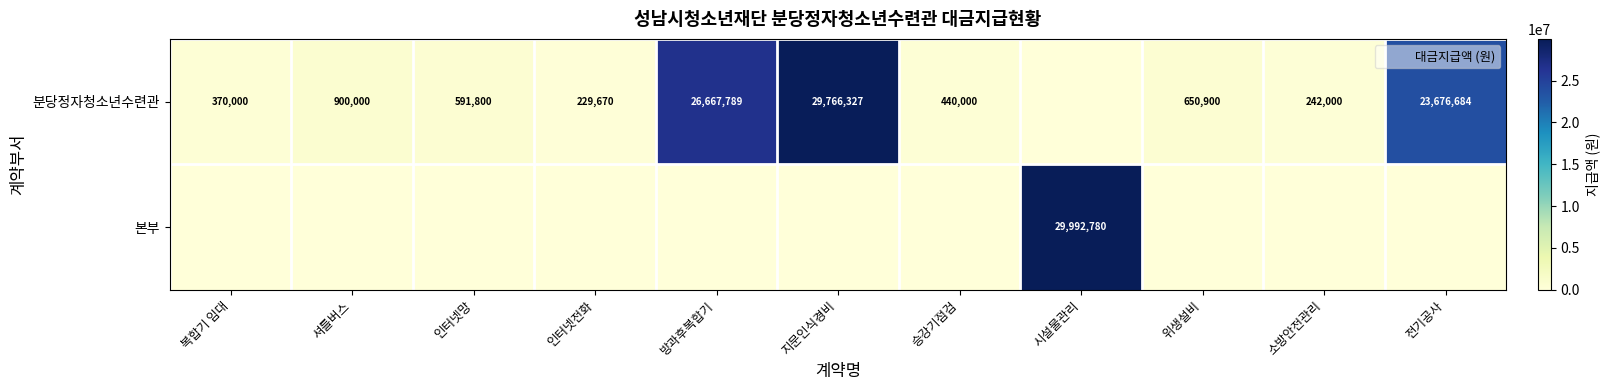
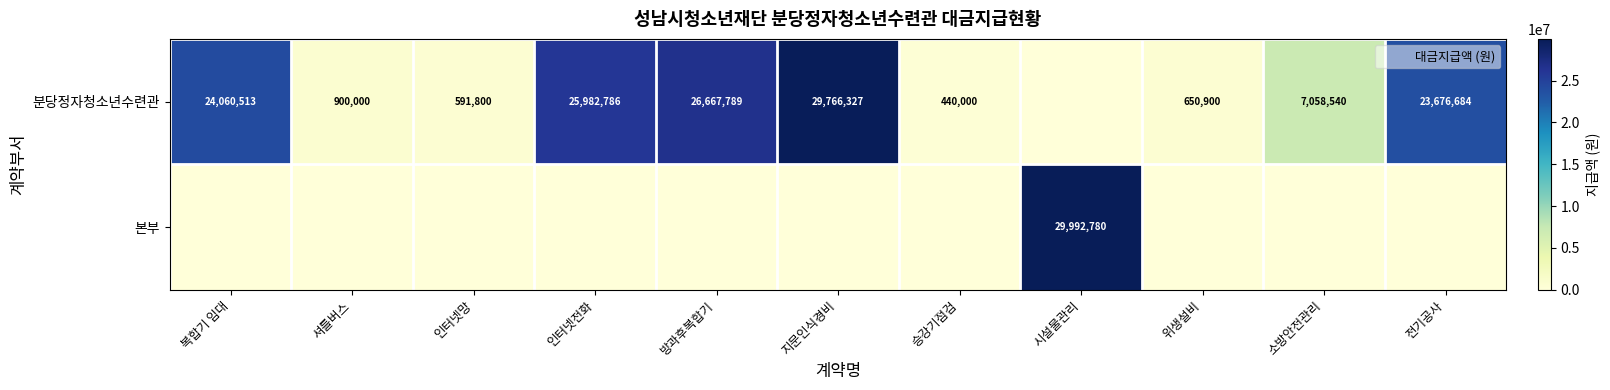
  {
    "분당정자청소년수련관": {
-     "복합기 임대": "370,000",
+     "복합기 임대": "24,060,513",
      "셔틀버스": "900,000",
      "인터넷망": "591,800",
-     "인터넷전화": "229,670",
+     "인터넷전화": "25,982,786",
      "방과후복합기": "26,667,789",
      "지문인식경비": "29,766,327",
      "승강기점검": "440,000",
      "위생설비": "650,900",
-     "소방안전관리": "242,000",
+     "소방안전관리": "7,058,540",
      "전기공사": "23,676,684"
    },
    "본부": {
      "시설물관리": "29,992,780"
    }
  }
